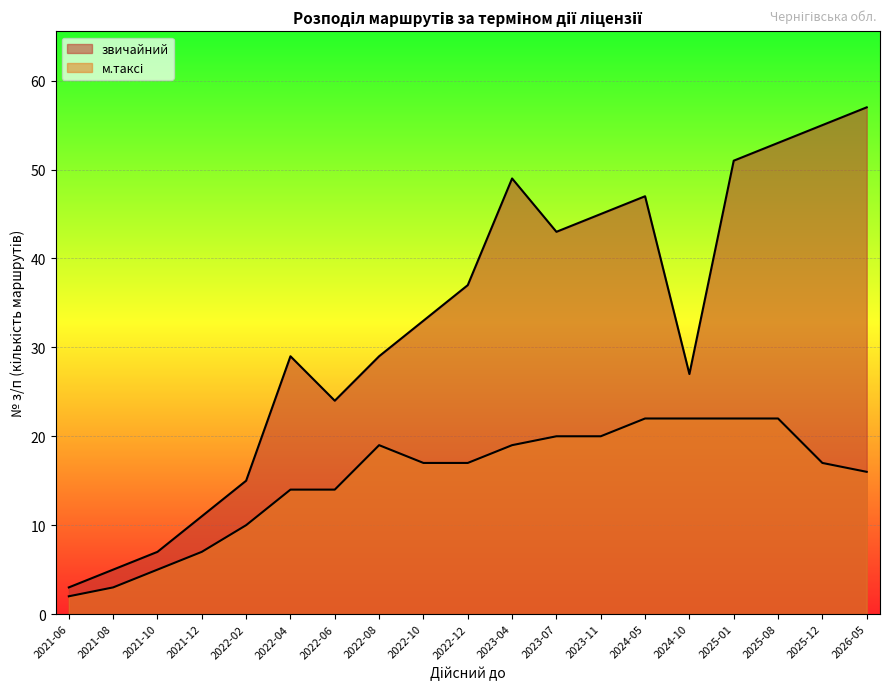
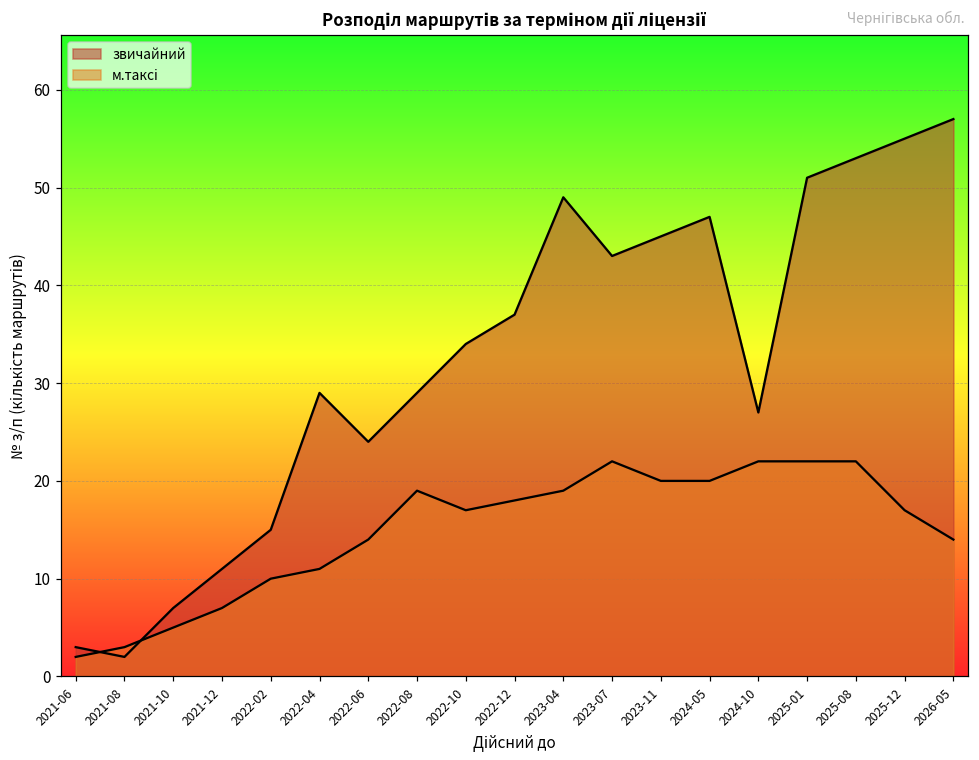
  {
    "звичайний": {
      "2021-06": 3,
-     "2021-08": 5,
+     "2021-08": 2,
      "2021-10": 7,
      "2021-12": 11,
      "2022-02": 15,
      "2022-04": 29,
      "2022-06": 24,
      "2022-08": 29,
-     "2022-10": 33,
+     "2022-10": 34,
      "2022-12": 37,
      "2023-04": 49,
      "2023-07": 43,
      "2023-11": 45,
      "2024-05": 47,
      "2024-10": 27,
      "2025-01": 51,
      "2025-08": 53,
      "2025-12": 55,
      "2026-05": 57
    },
    "м.таксі": {
      "2021-06": 2,
      "2021-08": 3,
      "2021-10": 5,
      "2021-12": 7,
      "2022-02": 10,
-     "2022-04": 14,
+     "2022-04": 11,
      "2022-06": 14,
      "2022-08": 19,
      "2022-10": 17,
-     "2022-12": 17,
+     "2022-12": 18,
      "2023-04": 19,
-     "2023-07": 20,
+     "2023-07": 22,
      "2023-11": 20,
-     "2024-05": 22,
+     "2024-05": 20,
      "2024-10": 22,
      "2025-01": 22,
      "2025-08": 22,
      "2025-12": 17,
-     "2026-05": 16
+     "2026-05": 14
    }
  }
